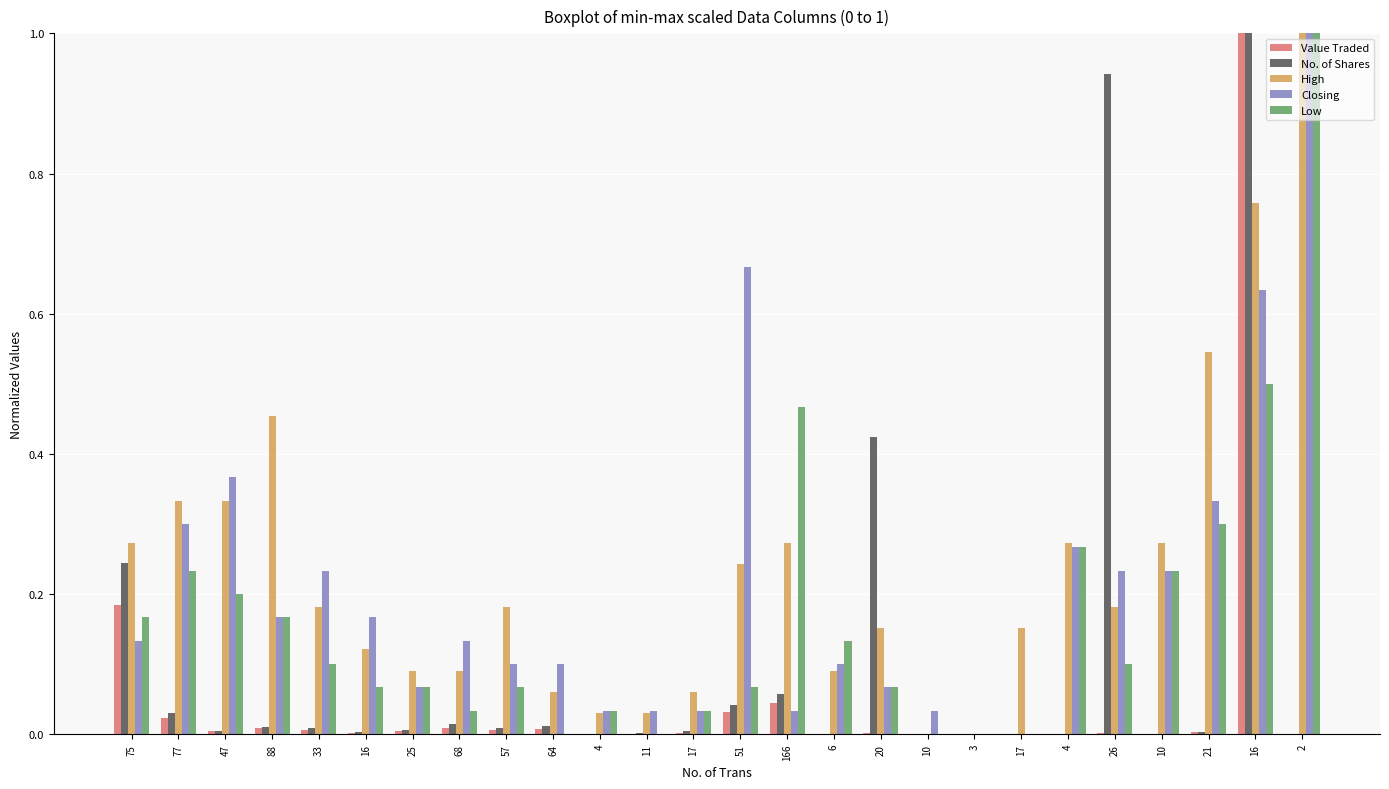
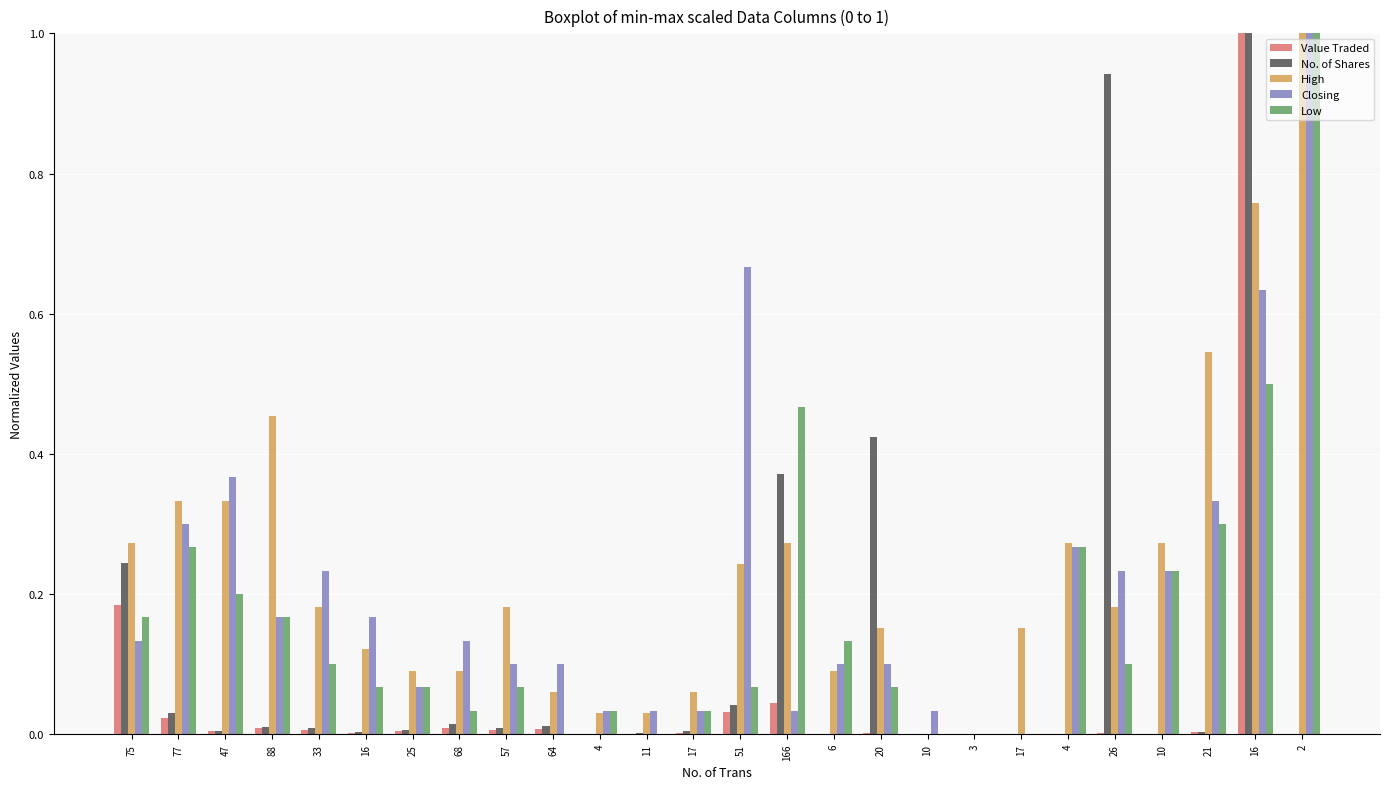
  {
    "No. of Shares": {
      "75": 0.24,
      "77": 0.03,
      "47": 0.01,
      "88": 0.01,
      "33": 0.01,
      "25": 0.01,
      "68": 0.01,
      "57": 0.01,
      "64": 0.01,
      "51": 0.04,
-     "166": 0.06,
+     "166": 0.37,
      "20": 0.42,
      "26": 0.94
    },
    "Closing": {
      "75": 0.13,
      "77": 0.30,
      "47": 0.37,
      "88": 0.17,
      "33": 0.23,
      "25": 0.07,
      "68": 0.13,
      "57": 0.10,
      "64": 0.10,
      "11": 0.03,
      "51": 0.67,
      "166": 0.03,
      "6": 0.10,
-     "20": 0.07,
+     "20": 0.10,
      "3": 0.00,
      "26": 0.23,
      "21": 0.33,
      "2": 1.00
    },
    "Low": {
      "75": 0.17,
-     "77": 0.23,
+     "77": 0.27,
      "47": 0.20,
      "88": 0.17,
      "33": 0.10,
      "25": 0.07,
      "68": 0.03,
      "57": 0.07,
      "64": 0.00,
      "11": 0.00,
      "51": 0.07,
      "166": 0.47,
      "6": 0.13,
      "20": 0.07,
      "3": 0.00,
      "26": 0.10,
      "21": 0.30,
      "2": 1.00
    }
  }
